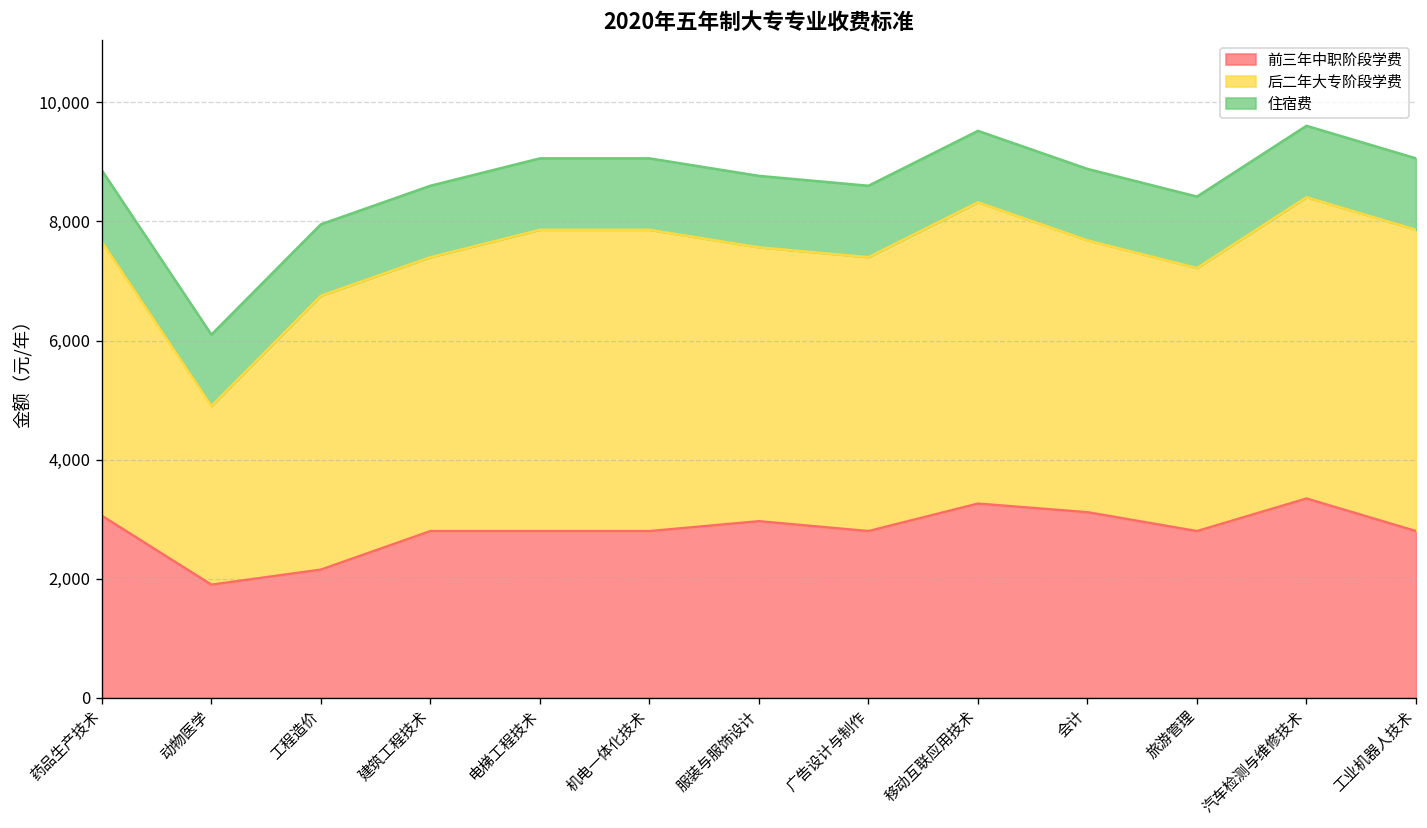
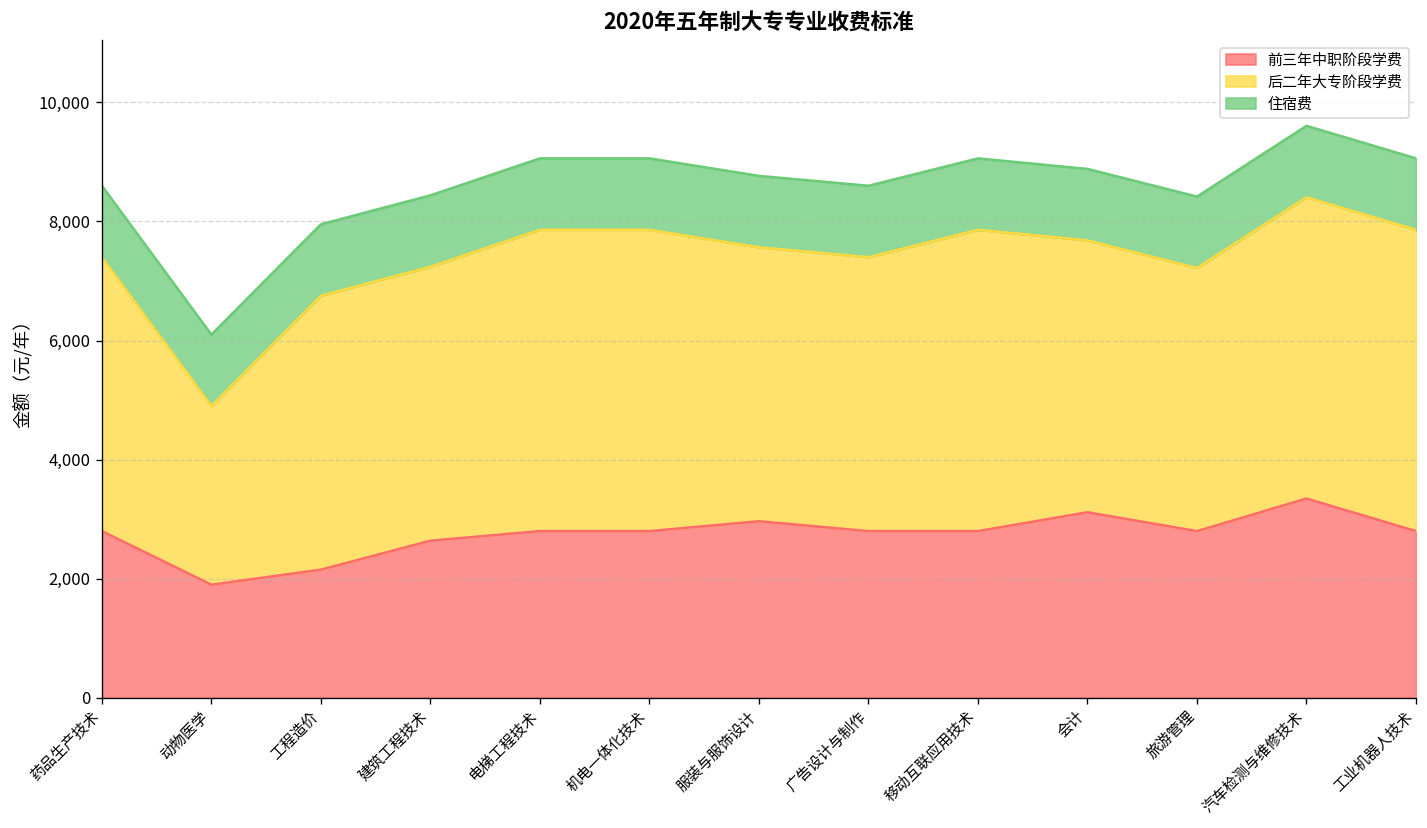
  {
    "前三年中职阶段学费": {
-     "药品生产技术": "3,100",
+     "药品生产技术": "2,800",
      "动物医学": "1,900",
      "工程造价": "2,200",
-     "建筑工程技术": "2,800",
+     "建筑工程技术": "2,600",
      "电梯工程技术": "2,800",
      "机电一体化技术": "2,800",
      "服装与服饰设计": "3,000",
      "广告设计与制作": "2,800",
-     "移动互联应用技术": "3,300",
+     "移动互联应用技术": "2,800",
      "会计": "3,100",
      "旅游管理": "2,800",
      "汽车检测与维修技术": "3,300",
      "工业机器人技术": "2,800"
    },
    "后二年大专阶段学费": {
      "药品生产技术": "4,600",
      "动物医学": "3,000",
      "工程造价": "4,600",
      "建筑工程技术": "4,600",
      "电梯工程技术": "5,100",
      "机电一体化技术": "5,100",
      "服装与服饰设计": "4,600",
      "广告设计与制作": "4,600",
      "移动互联应用技术": "5,100",
      "会计": "4,600",
      "旅游管理": "4,400",
      "汽车检测与维修技术": "5,100",
      "工业机器人技术": "5,100"
    },
    "住宿费": {
      "药品生产技术": "1,200",
      "动物医学": "1,200",
      "工程造价": "1,200",
      "建筑工程技术": "1,200",
      "电梯工程技术": "1,200",
      "机电一体化技术": "1,200",
      "服装与服饰设计": "1,200",
      "广告设计与制作": "1,200",
      "移动互联应用技术": "1,200",
      "会计": "1,200",
      "旅游管理": "1,200",
      "汽车检测与维修技术": "1,200",
      "工业机器人技术": "1,200"
    }
  }
